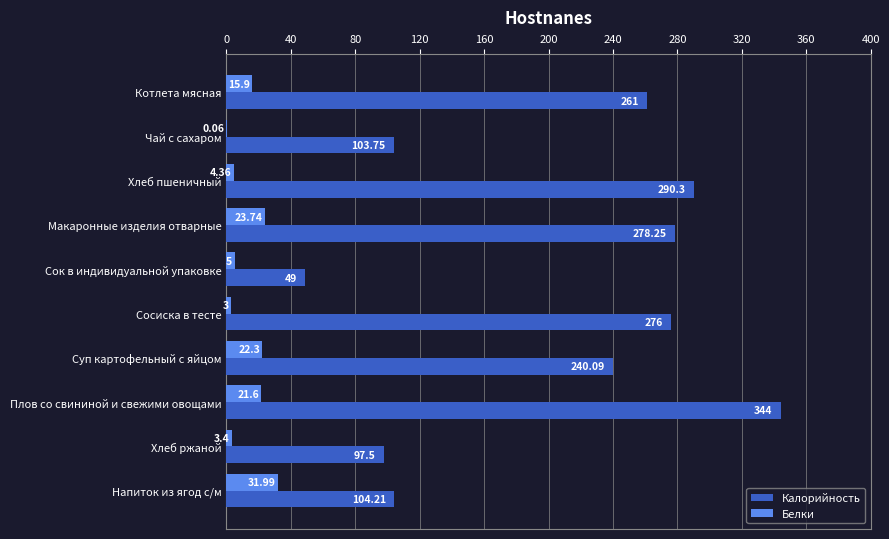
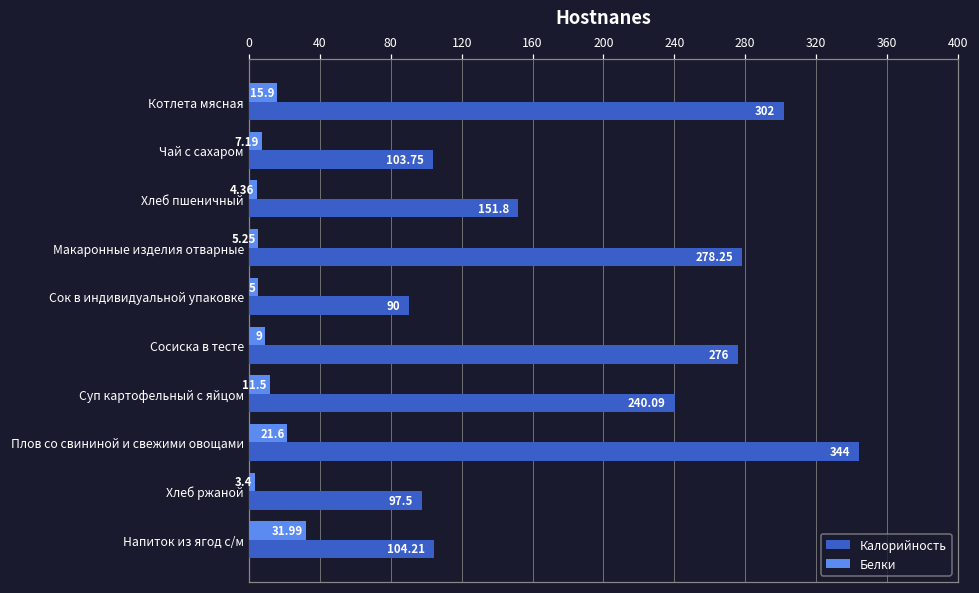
  {
    "Калорийность": {
-     "Котлета мясная": 261,
+     "Котлета мясная": 302,
      "Чай с сахаром": 103.75,
-     "Хлеб пшеничный": 290.3,
+     "Хлеб пшеничный": 151.8,
      "Макаронные изделия отварные": 278.25,
-     "Сок в индивидуальной упаковке": 49,
+     "Сок в индивидуальной упаковке": 90,
      "Сосиска в тесте": 276,
      "Суп картофельный с яйцом": 240.09,
      "Плов со свининой и свежими овощами": 344,
      "Хлеб ржаной": 97.5,
      "Напиток из ягод с/м": 104.21
    },
    "Белки": {
      "Котлета мясная": 15.9,
-     "Чай с сахаром": 0.06,
+     "Чай с сахаром": 7.19,
      "Хлеб пшеничный": 4.36,
-     "Макаронные изделия отварные": 23.74,
+     "Макаронные изделия отварные": 5.25,
      "Сок в индивидуальной упаковке": 5,
-     "Сосиска в тесте": 3,
-     "Суп картофельный с яйцом": 22.3,
+     "Сосиска в тесте": 9,
+     "Суп картофельный с яйцом": 11.5,
      "Плов со свининой и свежими овощами": 21.6,
      "Хлеб ржаной": 3.4,
      "Напиток из ягод с/м": 31.99
    }
  }
